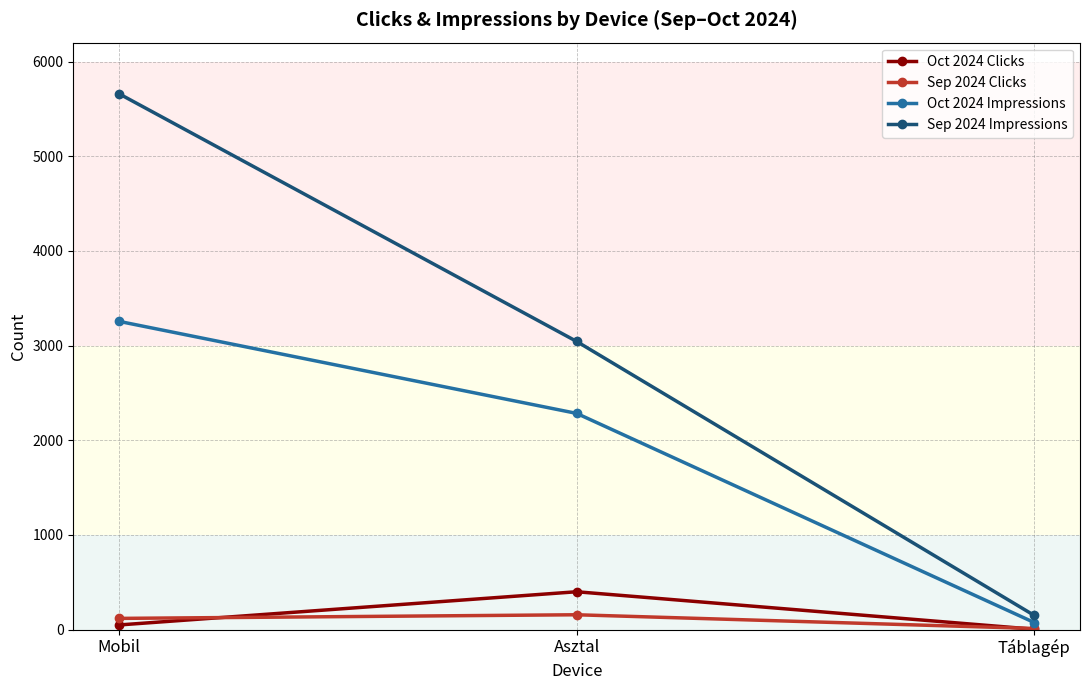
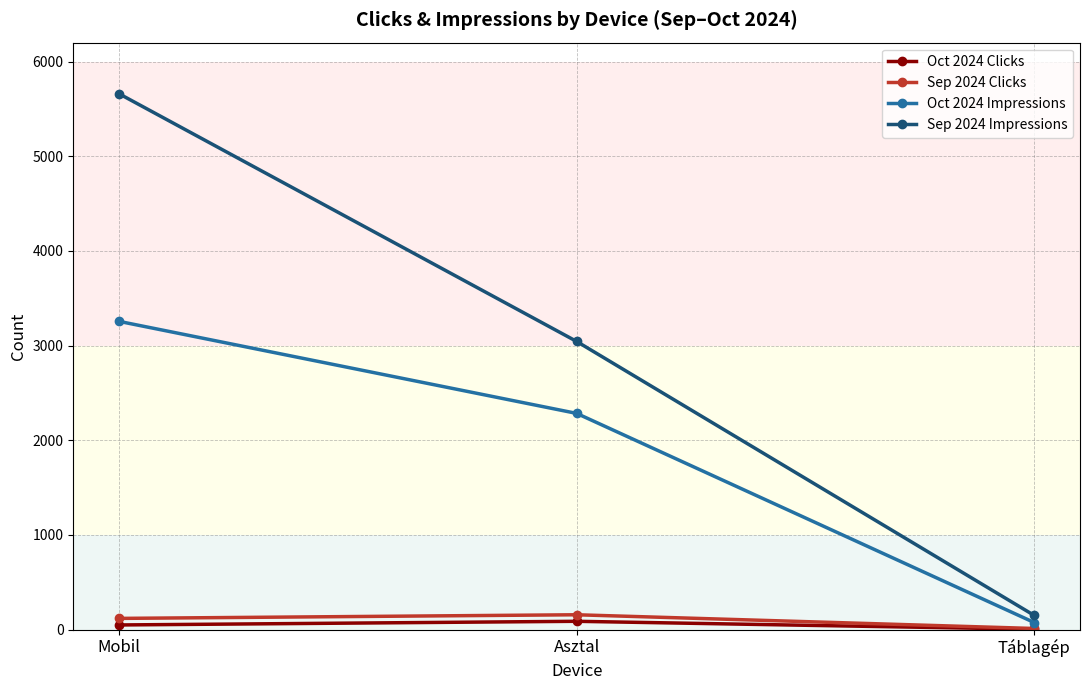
  {
    "Oct 2024 Clicks": {
      "Mobil": 0,
-     "Asztal": 400
+     "Asztal": 100
    },
    "Sep 2024 Clicks": {
      "Mobil": 100,
      "Asztal": 200
    }
  }
